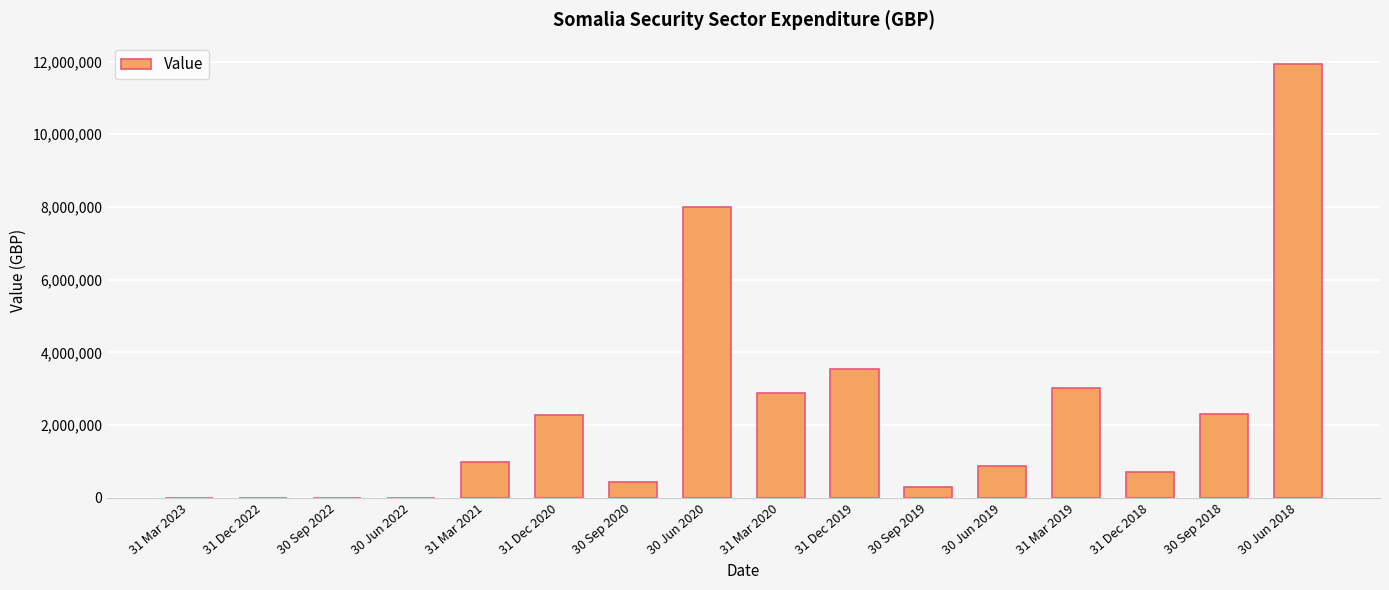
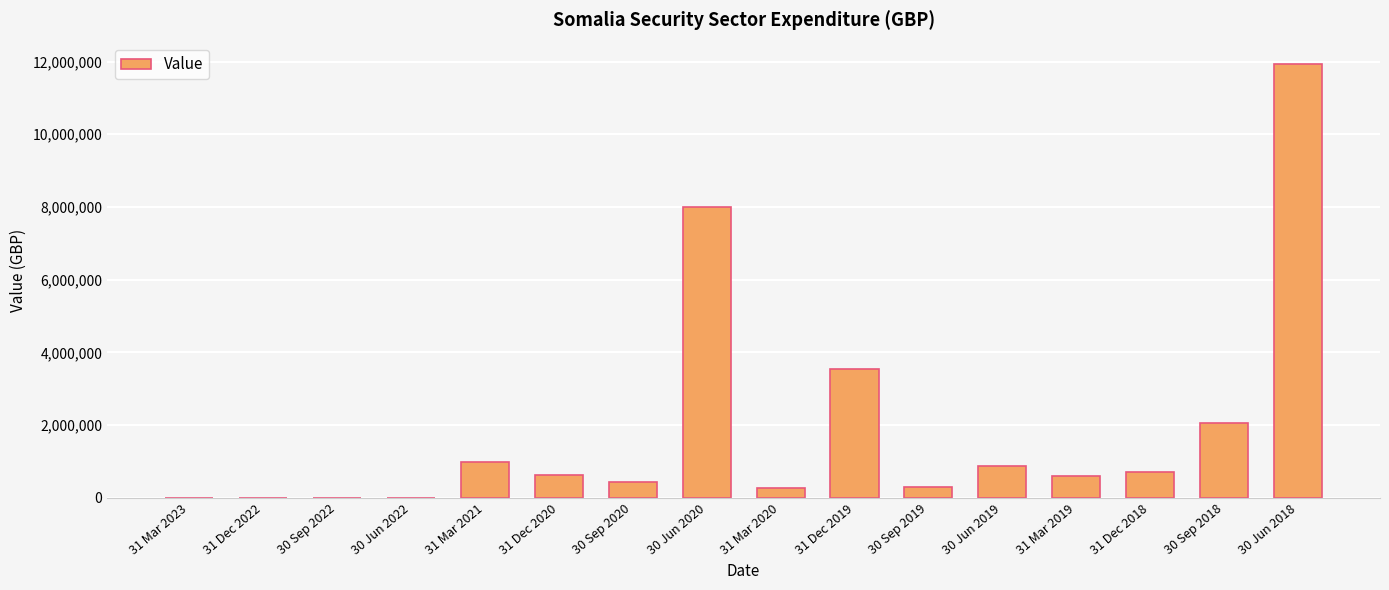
  {
    "31 Mar 2023": "0",
    "31 Dec 2022": "0",
    "30 Sep 2022": "0",
    "30 Jun 2022": "0",
    "31 Mar 2021": "1,000,000",
-   "31 Dec 2020": "2,300,000",
+   "31 Dec 2020": "600,000",
    "30 Sep 2020": "400,000",
    "30 Jun 2020": "8,000,000",
-   "31 Mar 2020": "2,900,000",
+   "31 Mar 2020": "300,000",
    "31 Dec 2019": "3,500,000",
    "30 Sep 2019": "300,000",
    "30 Jun 2019": "900,000",
-   "31 Mar 2019": "3,000,000",
+   "31 Mar 2019": "600,000",
    "31 Dec 2018": "700,000",
-   "30 Sep 2018": "2,300,000",
+   "30 Sep 2018": "2,100,000",
    "30 Jun 2018": "11,900,000"
  }
